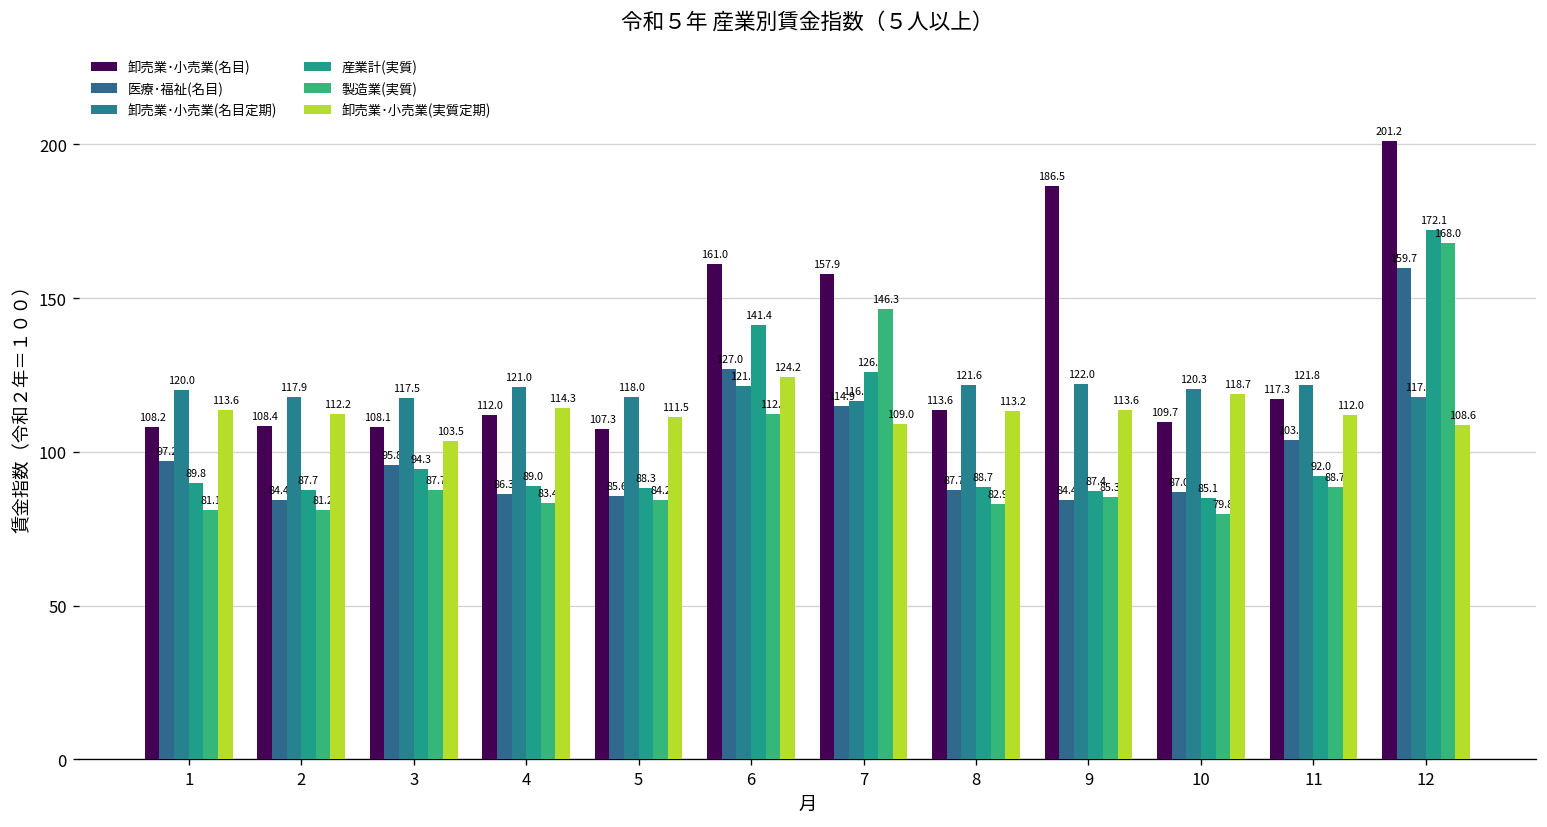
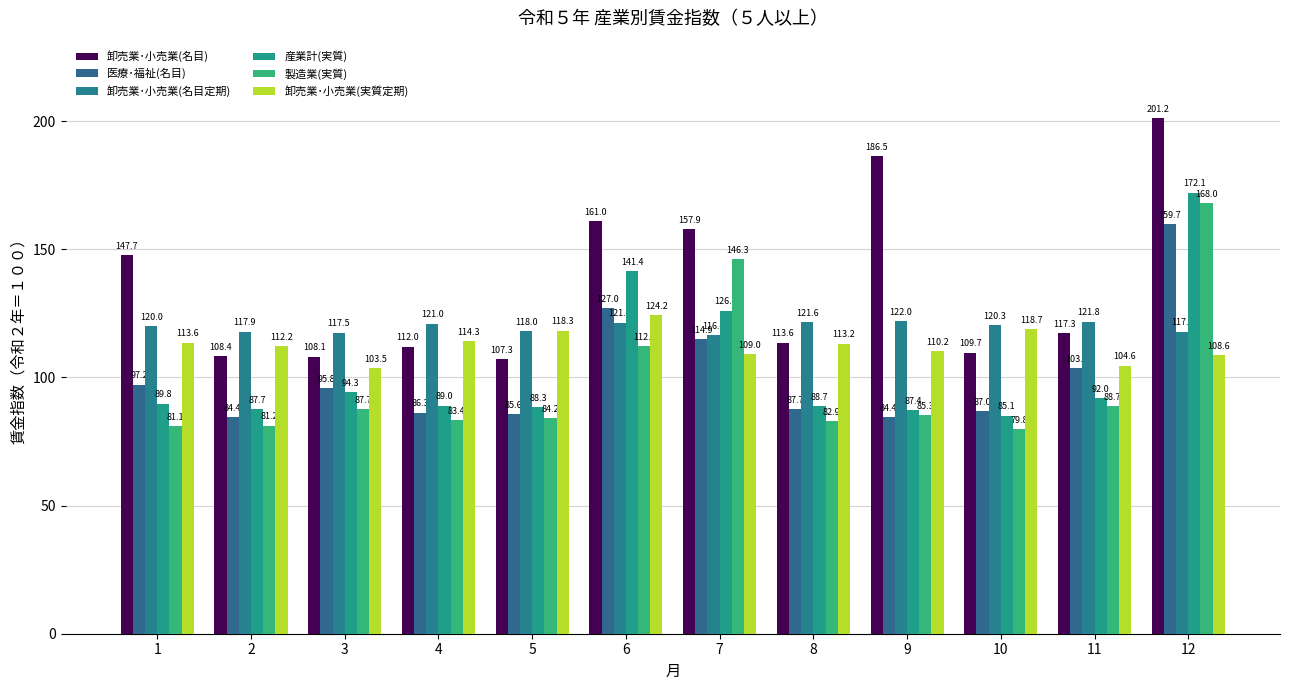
  {
    "卸売業･小売業(名目)": {
-     "1": 108.2,
+     "1": 147.7,
      "2": 108.4,
      "3": 108.1,
      "4": 112.0,
      "5": 107.3,
      "6": 161.0,
      "7": 157.9,
      "8": 113.6,
      "9": 186.5,
      "10": 109.7,
      "11": 117.3,
      "12": 201.2
    },
    "卸売業･小売業(実質定期)": {
      "1": 113.6,
      "2": 112.2,
      "3": 103.5,
      "4": 114.3,
-     "5": 111.5,
+     "5": 118.3,
      "6": 124.2,
      "7": 109.0,
      "8": 113.2,
-     "9": 113.6,
+     "9": 110.2,
      "10": 118.7,
-     "11": 112.0,
+     "11": 104.6,
      "12": 108.6
    }
  }
